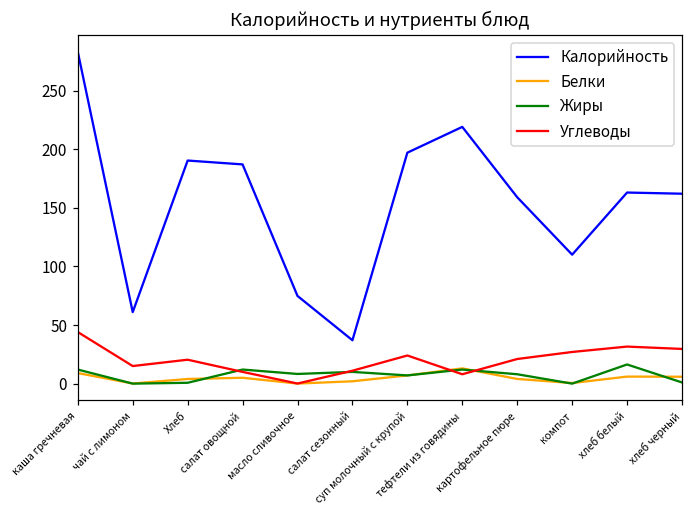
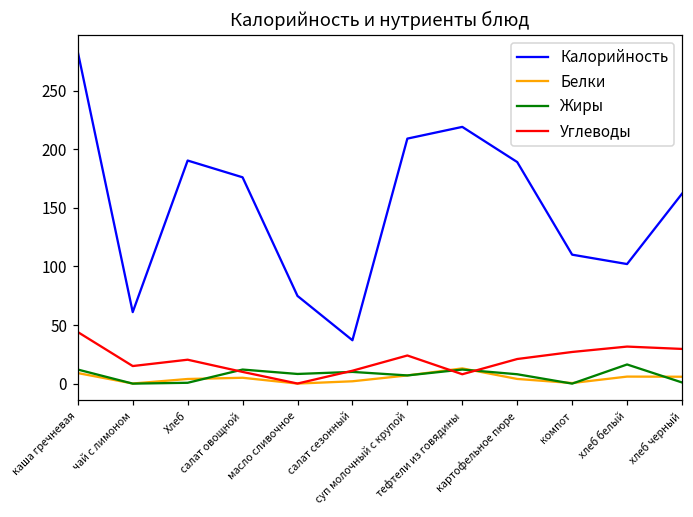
  {
    "Калорийность": {
      "каша гречневая": 283,
      "чай с лимоном": 61,
      "Хлеб": 190,
-     "салат овощной": 187,
+     "салат овощной": 176,
      "масло сливочное": 75,
      "салат сезонный": 37,
-     "суп молочный с крупой": 197,
+     "суп молочный с крупой": 209,
      "тефтели из говядины": 219,
-     "картофельное пюре": 159,
+     "картофельное пюре": 189,
      "компот": 110,
-     "хлеб белый": 163,
+     "хлеб белый": 102,
      "хлеб черный": 162
    },
    "Белки": {
      "каша гречневая": 9,
      "Хлеб": 4,
      "салат овощной": 5,
      "салат сезонный": 2,
      "картофельное пюре": 4,
      "хлеб белый": 6,
      "хлеб черный": 6
    },
    "Жиры": {
      "каша гречневая": 12,
      "Хлеб": 1,
      "масло сливочное": 8,
      "картофельное пюре": 8,
      "хлеб белый": 16,
      "хлеб черный": 1
    },
    "Углеводы": {
      "каша гречневая": 44,
      "чай с лимоном": 15,
      "Хлеб": 20,
      "суп молочный с крупой": 24,
      "тефтели из говядины": 8,
      "картофельное пюре": 21,
      "компот": 27,
      "хлеб белый": 32,
      "хлеб черный": 30
    }
  }
